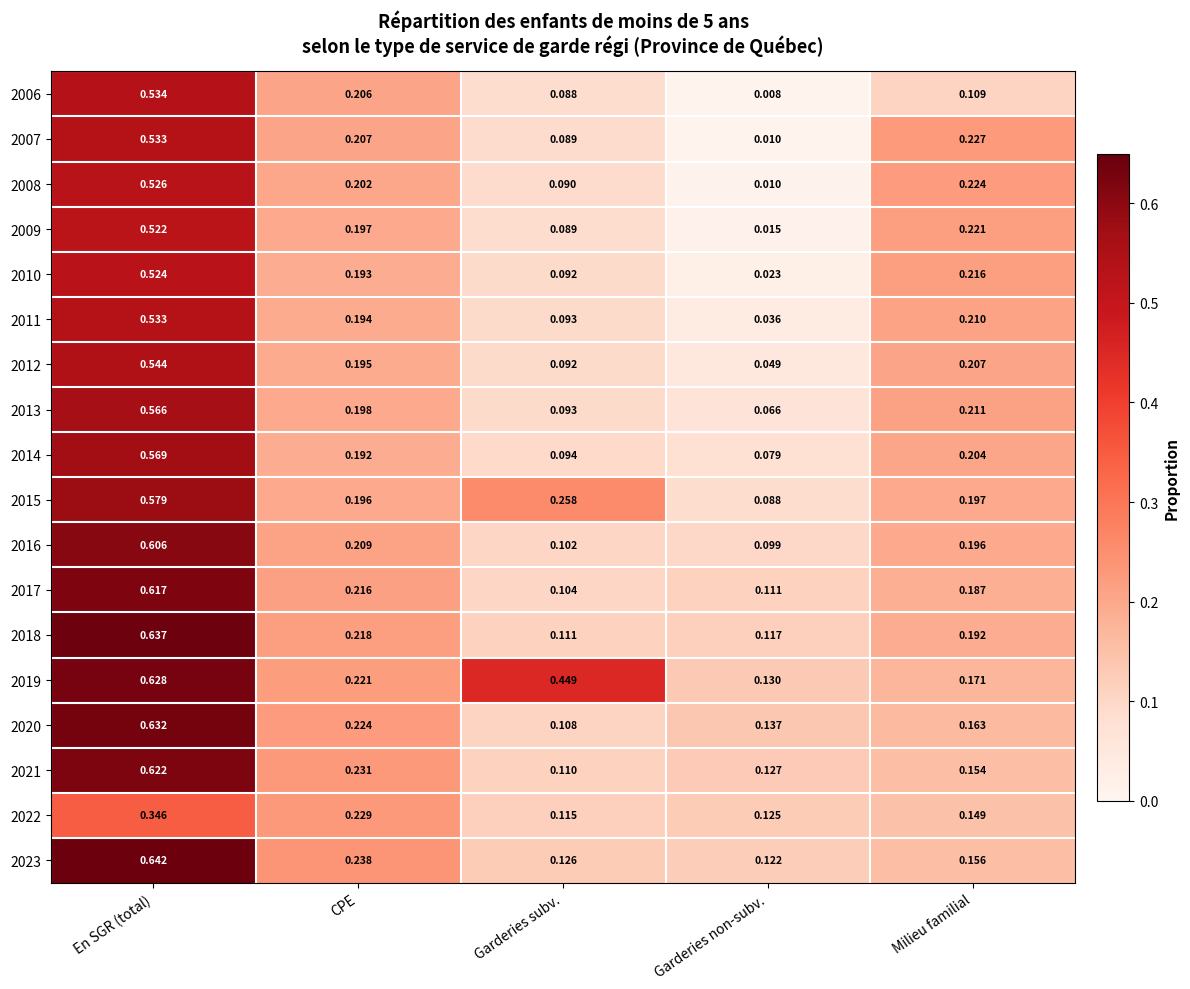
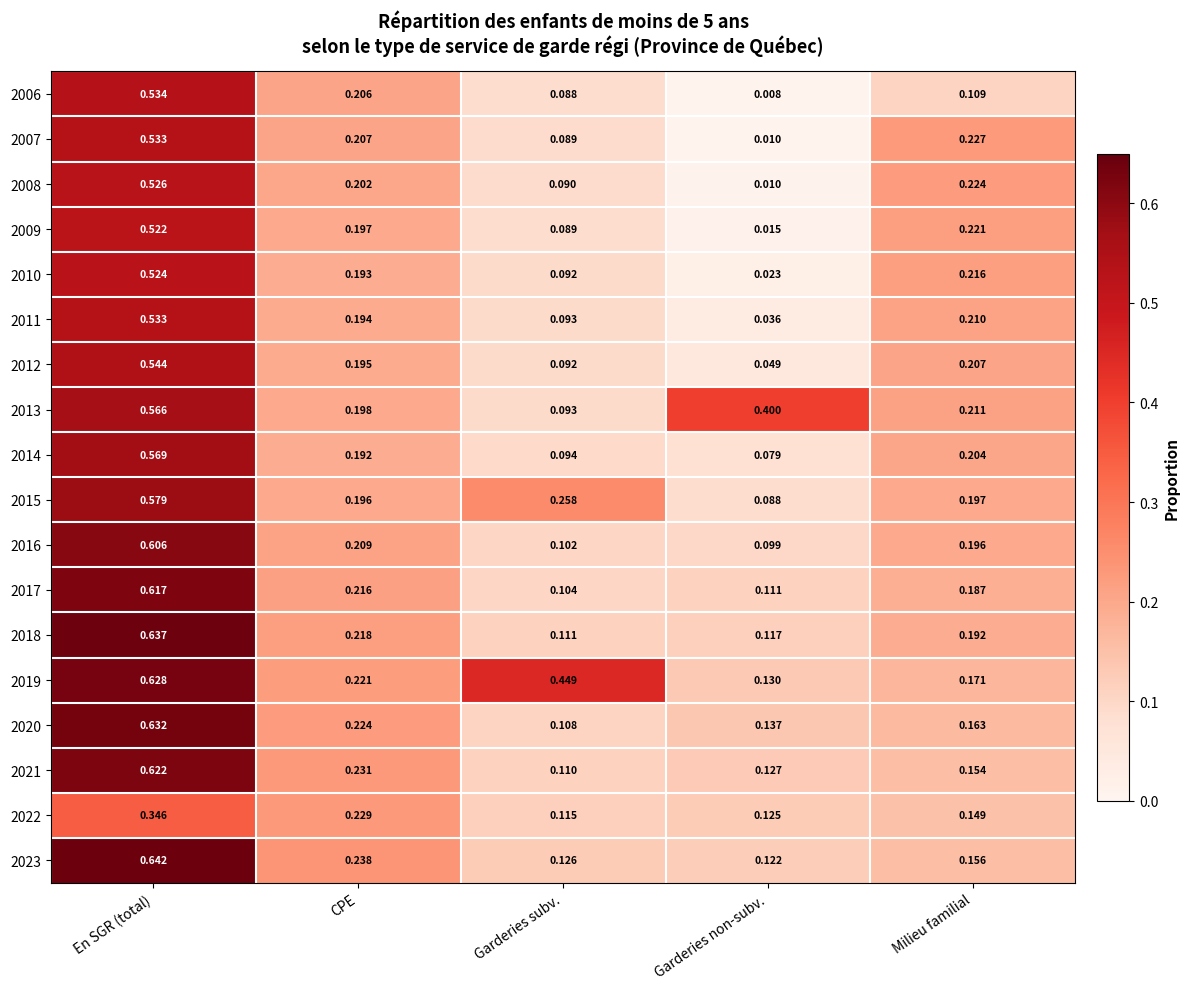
  {
    "2006": {
      "En SGR (total)": 0.534,
      "CPE": 0.206,
      "Garderies subv.": 0.088,
      "Garderies non-subv.": 0.008,
      "Milieu familial": 0.109
    },
    "2007": {
      "En SGR (total)": 0.533,
      "CPE": 0.207,
      "Garderies subv.": 0.089,
      "Garderies non-subv.": 0.010,
      "Milieu familial": 0.227
    },
    "2008": {
      "En SGR (total)": 0.526,
      "CPE": 0.202,
      "Garderies subv.": 0.090,
      "Garderies non-subv.": 0.010,
      "Milieu familial": 0.224
    },
    "2009": {
      "En SGR (total)": 0.522,
      "CPE": 0.197,
      "Garderies subv.": 0.089,
      "Garderies non-subv.": 0.015,
      "Milieu familial": 0.221
    },
    "2010": {
      "En SGR (total)": 0.524,
      "CPE": 0.193,
      "Garderies subv.": 0.092,
      "Garderies non-subv.": 0.023,
      "Milieu familial": 0.216
    },
    "2011": {
      "En SGR (total)": 0.533,
      "CPE": 0.194,
      "Garderies subv.": 0.093,
      "Garderies non-subv.": 0.036,
      "Milieu familial": 0.210
    },
    "2012": {
      "En SGR (total)": 0.544,
      "CPE": 0.195,
      "Garderies subv.": 0.092,
      "Garderies non-subv.": 0.049,
      "Milieu familial": 0.207
    },
    "2013": {
      "En SGR (total)": 0.566,
      "CPE": 0.198,
      "Garderies subv.": 0.093,
-     "Garderies non-subv.": 0.066,
+     "Garderies non-subv.": 0.400,
      "Milieu familial": 0.211
    },
    "2014": {
      "En SGR (total)": 0.569,
      "CPE": 0.192,
      "Garderies subv.": 0.094,
      "Garderies non-subv.": 0.079,
      "Milieu familial": 0.204
    },
    "2015": {
      "En SGR (total)": 0.579,
      "CPE": 0.196,
      "Garderies subv.": 0.258,
      "Garderies non-subv.": 0.088,
      "Milieu familial": 0.197
    },
    "2016": {
      "En SGR (total)": 0.606,
      "CPE": 0.209,
      "Garderies subv.": 0.102,
      "Garderies non-subv.": 0.099,
      "Milieu familial": 0.196
    },
    "2017": {
      "En SGR (total)": 0.617,
      "CPE": 0.216,
      "Garderies subv.": 0.104,
      "Garderies non-subv.": 0.111,
      "Milieu familial": 0.187
    },
    "2018": {
      "En SGR (total)": 0.637,
      "CPE": 0.218,
      "Garderies subv.": 0.111,
      "Garderies non-subv.": 0.117,
      "Milieu familial": 0.192
    },
    "2019": {
      "En SGR (total)": 0.628,
      "CPE": 0.221,
      "Garderies subv.": 0.449,
      "Garderies non-subv.": 0.130,
      "Milieu familial": 0.171
    },
    "2020": {
      "En SGR (total)": 0.632,
      "CPE": 0.224,
      "Garderies subv.": 0.108,
      "Garderies non-subv.": 0.137,
      "Milieu familial": 0.163
    },
    "2021": {
      "En SGR (total)": 0.622,
      "CPE": 0.231,
      "Garderies subv.": 0.110,
      "Garderies non-subv.": 0.127,
      "Milieu familial": 0.154
    },
    "2022": {
      "En SGR (total)": 0.346,
      "CPE": 0.229,
      "Garderies subv.": 0.115,
      "Garderies non-subv.": 0.125,
      "Milieu familial": 0.149
    },
    "2023": {
      "En SGR (total)": 0.642,
      "CPE": 0.238,
      "Garderies subv.": 0.126,
      "Garderies non-subv.": 0.122,
      "Milieu familial": 0.156
    }
  }
